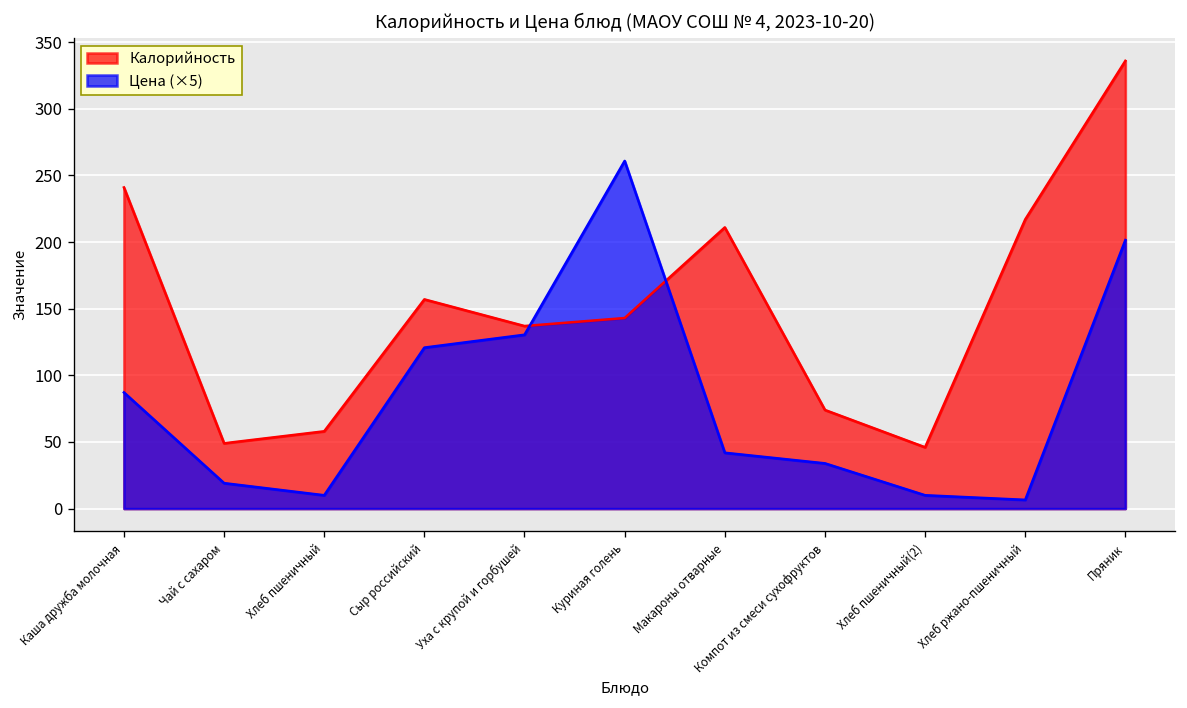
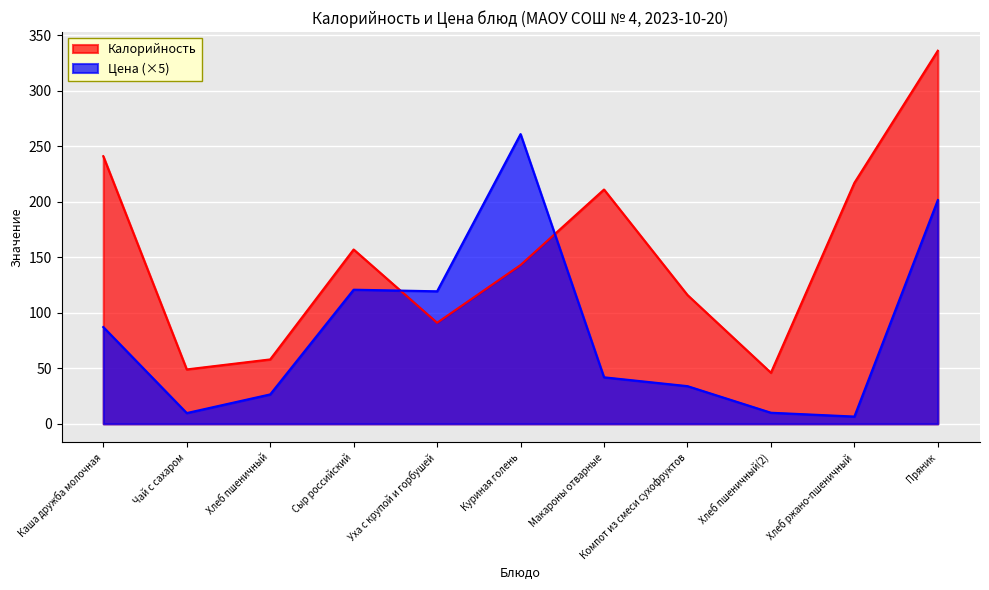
  {
    "Калорийность": {
      "Каша дружба молочная": 241,
      "Чай с сахаром": 49,
      "Хлеб пшеничный": 58,
      "Сыр российский": 157,
-     "Уха с крупой и горбушей": 137,
+     "Уха с крупой и горбушей": 91,
      "Куриная голень": 143,
      "Макароны отварные": 211,
-     "Компот из смеси сухофруктов": 74,
+     "Компот из смеси сухофруктов": 116,
      "Хлеб пшеничный(2)": 46,
      "Хлеб ржано-пшеничный": 217,
      "Пряник": 336
    },
    "Цена (×5)": {
      "Каша дружба молочная": 87,
-     "Чай с сахаром": 19,
-     "Хлеб пшеничный": 10,
+     "Чай с сахаром": 10,
+     "Хлеб пшеничный": 27,
      "Сыр российский": 121,
-     "Уха с крупой и горбушей": 130,
+     "Уха с крупой и горбушей": 119,
      "Куриная голень": 261,
      "Макароны отварные": 42,
      "Компот из смеси сухофруктов": 34,
      "Хлеб пшеничный(2)": 10,
      "Хлеб ржано-пшеничный": 7,
      "Пряник": 202
    }
  }
